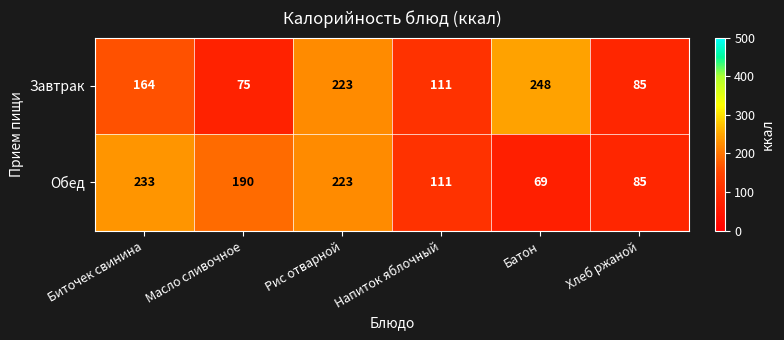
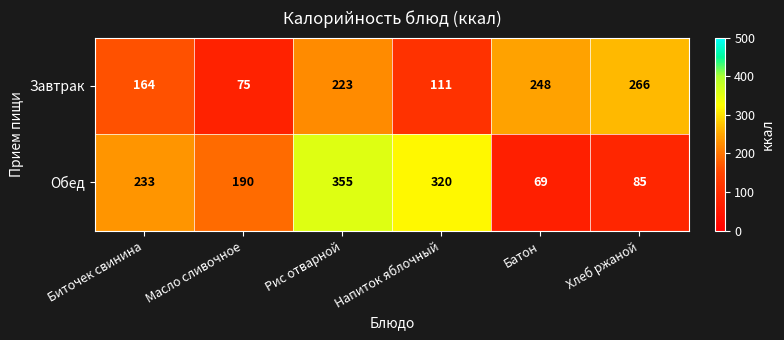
  {
    "Завтрак": {
      "Биточек свинина": 164,
      "Масло сливочное": 75,
      "Рис отварной": 223,
      "Напиток яблочный": 111,
      "Батон": 248,
-     "Хлеб ржаной": 85
+     "Хлеб ржаной": 266
    },
    "Обед": {
      "Биточек свинина": 233,
      "Масло сливочное": 190,
-     "Рис отварной": 223,
-     "Напиток яблочный": 111,
+     "Рис отварной": 355,
+     "Напиток яблочный": 320,
      "Батон": 69,
      "Хлеб ржаной": 85
    }
  }
